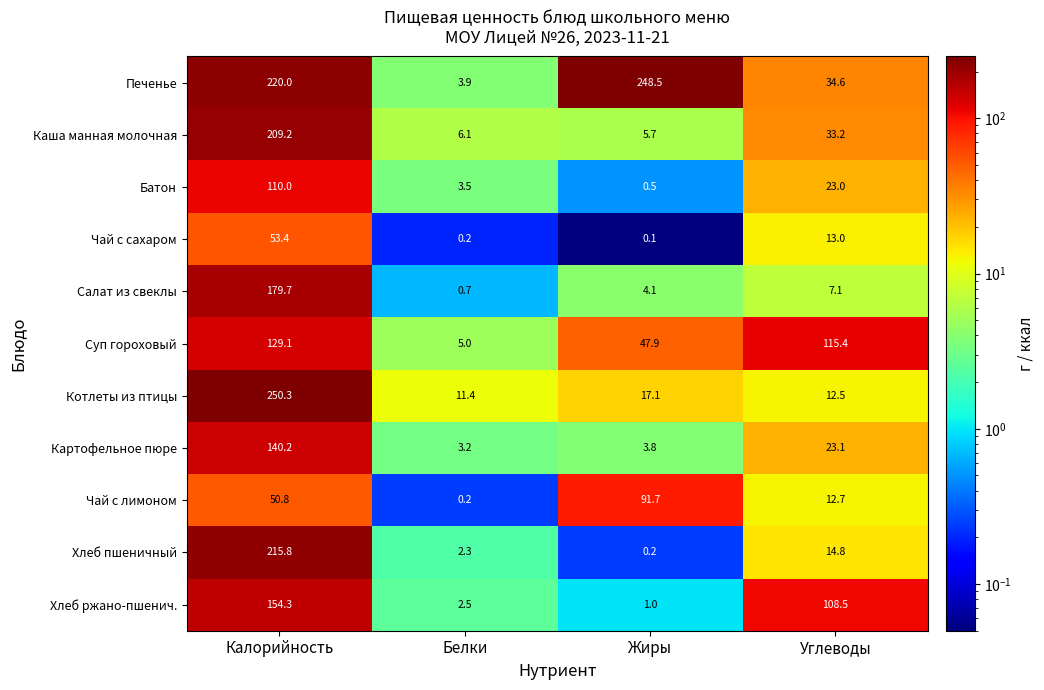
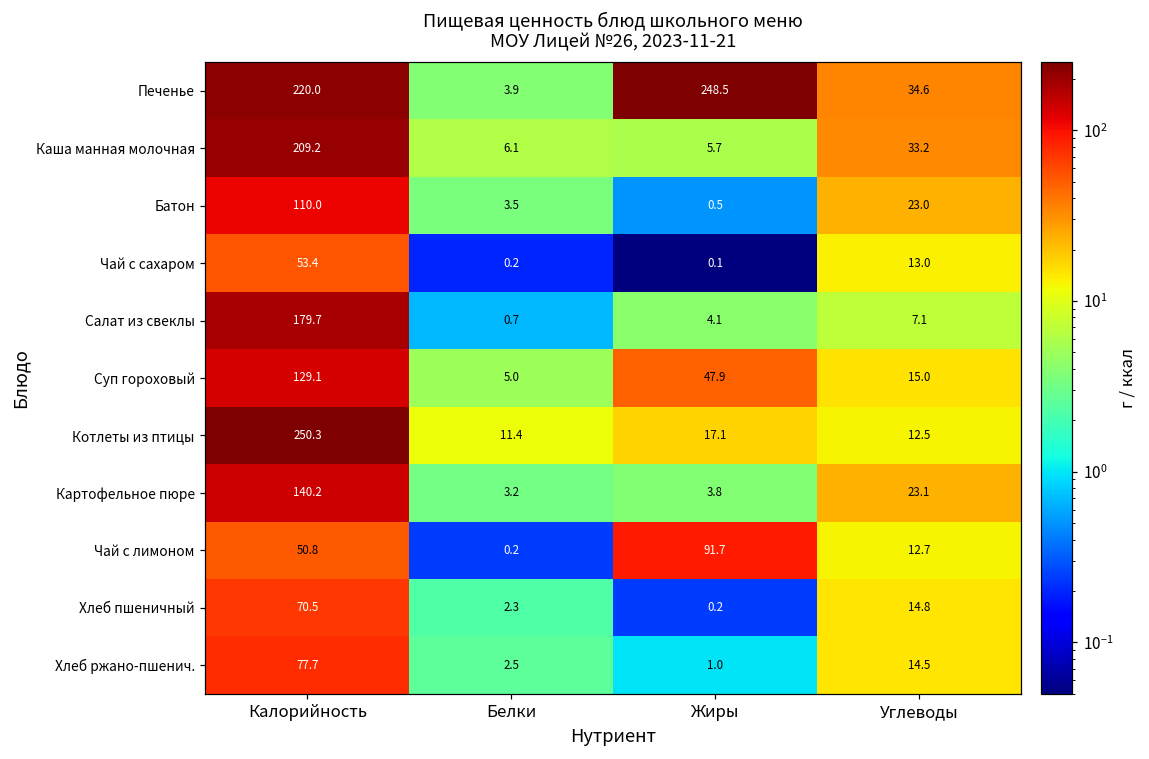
  {
    "Печенье": {
      "Калорийность": 220.0,
      "Белки": 3.9,
      "Жиры": 248.5,
      "Углеводы": 34.6
    },
    "Каша манная молочная": {
      "Калорийность": 209.2,
      "Белки": 6.1,
      "Жиры": 5.7,
      "Углеводы": 33.2
    },
    "Батон": {
      "Калорийность": 110.0,
      "Белки": 3.5,
      "Жиры": 0.5,
      "Углеводы": 23.0
    },
    "Чай с сахаром": {
      "Калорийность": 53.4,
      "Белки": 0.2,
      "Жиры": 0.1,
      "Углеводы": 13.0
    },
    "Салат из свеклы": {
      "Калорийность": 179.7,
      "Белки": 0.7,
      "Жиры": 4.1,
      "Углеводы": 7.1
    },
    "Суп гороховый": {
      "Калорийность": 129.1,
      "Белки": 5.0,
      "Жиры": 47.9,
-     "Углеводы": 115.4
+     "Углеводы": 15.0
    },
    "Котлеты из птицы": {
      "Калорийность": 250.3,
      "Белки": 11.4,
      "Жиры": 17.1,
      "Углеводы": 12.5
    },
    "Картофельное пюре": {
      "Калорийность": 140.2,
      "Белки": 3.2,
      "Жиры": 3.8,
      "Углеводы": 23.1
    },
    "Чай с лимоном": {
      "Калорийность": 50.8,
      "Белки": 0.2,
      "Жиры": 91.7,
      "Углеводы": 12.7
    },
    "Хлеб пшеничный": {
-     "Калорийность": 215.8,
+     "Калорийность": 70.5,
      "Белки": 2.3,
      "Жиры": 0.2,
      "Углеводы": 14.8
    },
    "Хлеб ржано-пшенич.": {
-     "Калорийность": 154.3,
+     "Калорийность": 77.7,
      "Белки": 2.5,
      "Жиры": 1.0,
-     "Углеводы": 108.5
+     "Углеводы": 14.5
    }
  }
